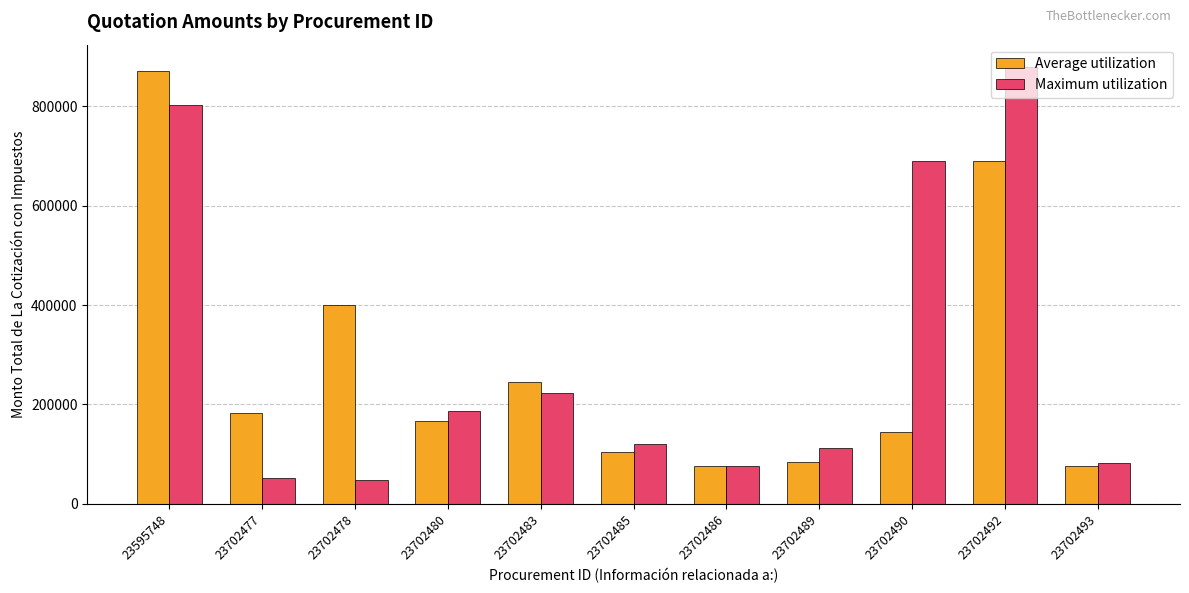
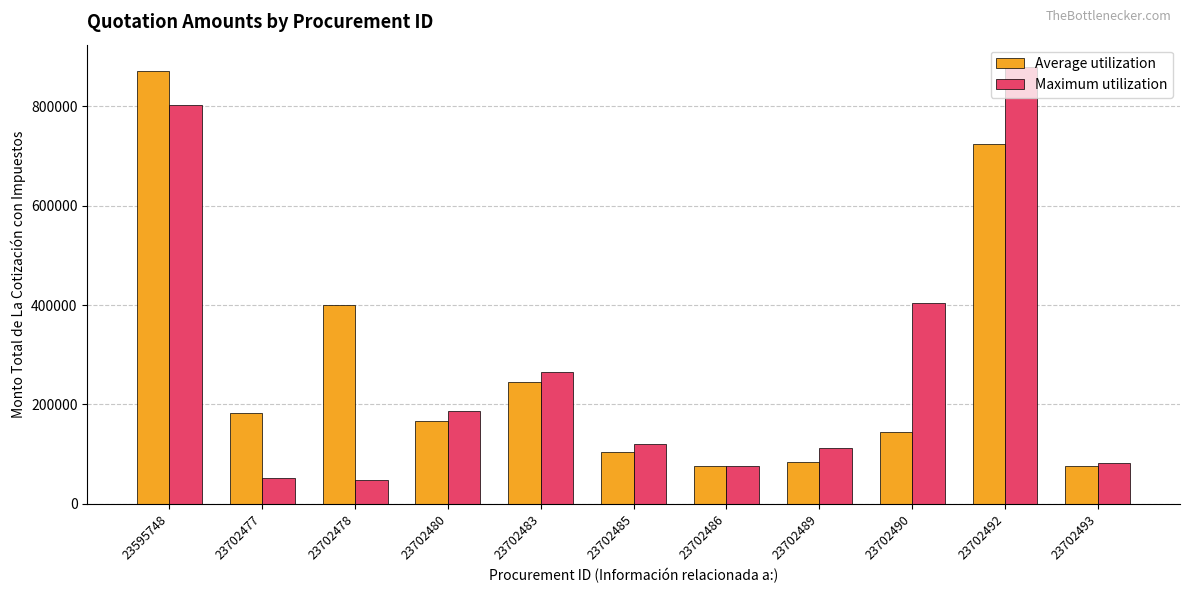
  {
    "Average utilization": {
      "23595748": 870000,
      "23702477": 180000,
      "23702478": 400000,
      "23702480": 170000,
      "23702483": 240000,
      "23702485": 100000,
      "23702486": 80000,
      "23702489": 80000,
      "23702490": 150000,
-     "23702492": 690000,
+     "23702492": 720000,
      "23702493": 80000
    },
    "Maximum utilization": {
      "23595748": 800000,
      "23702477": 50000,
      "23702478": 50000,
      "23702480": 190000,
-     "23702483": 220000,
+     "23702483": 270000,
      "23702485": 120000,
      "23702486": 80000,
      "23702489": 110000,
-     "23702490": 690000,
+     "23702490": 400000,
      "23702493": 80000
    }
  }
